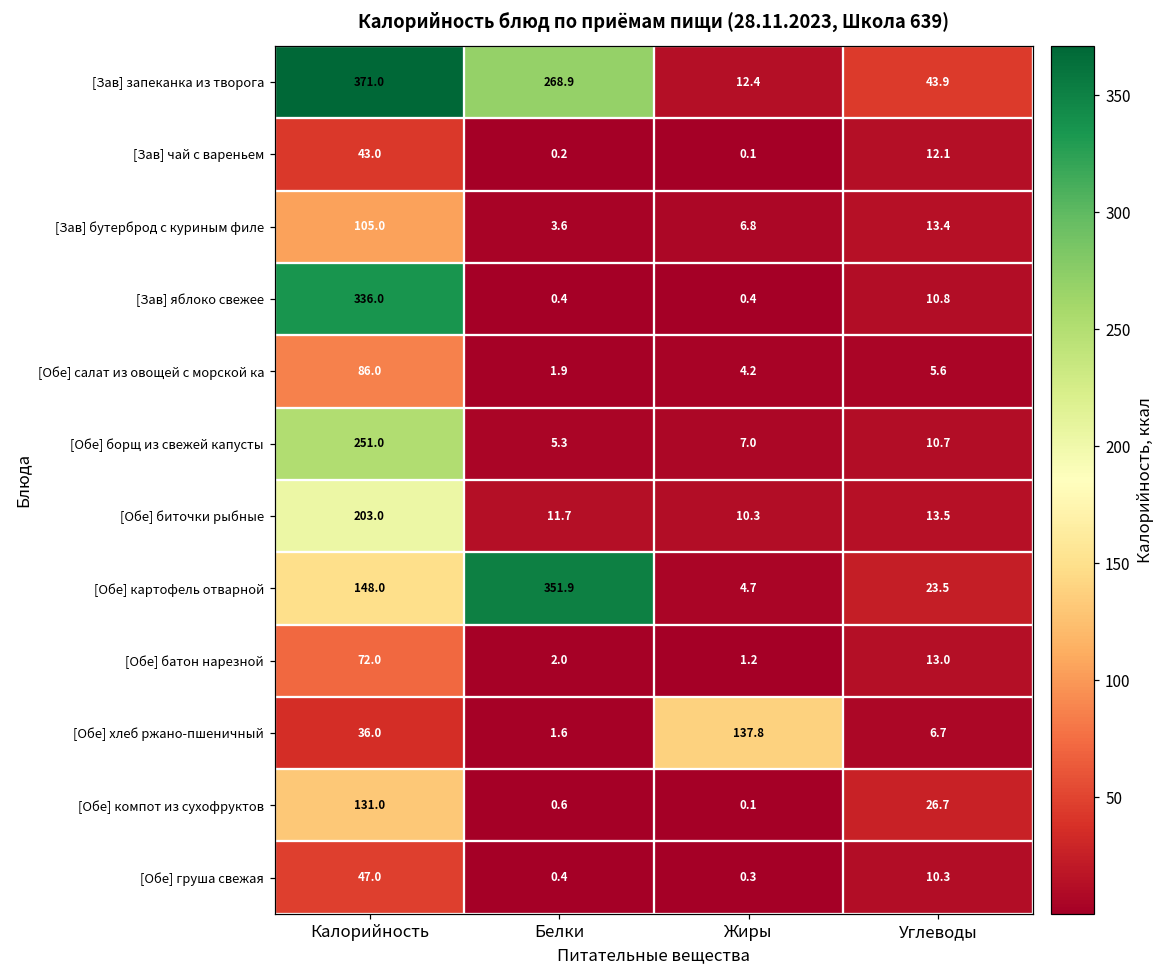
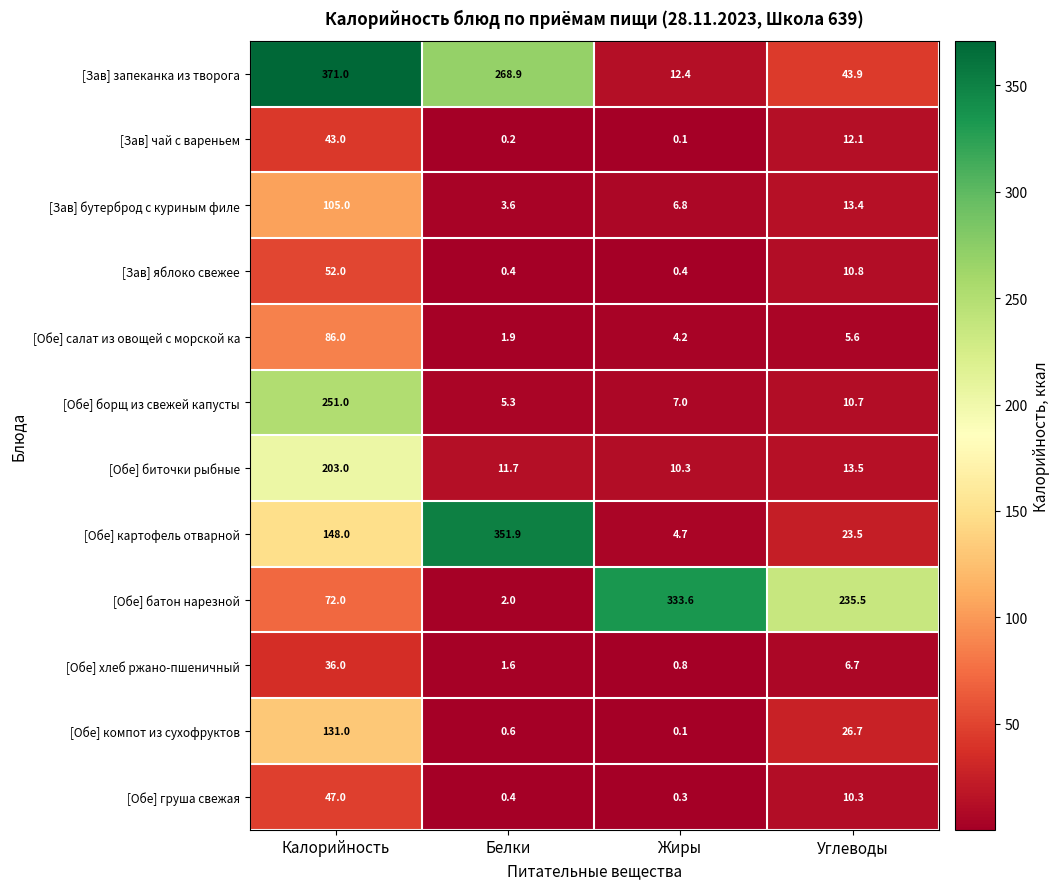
  {
    "[Зав] запеканка из творога": {
      "Калорийность": 371.0,
      "Белки": 268.9,
      "Жиры": 12.4,
      "Углеводы": 43.9
    },
    "[Зав] чай с вареньем": {
      "Калорийность": 43.0,
      "Белки": 0.2,
      "Жиры": 0.1,
      "Углеводы": 12.1
    },
    "[Зав] бутерброд с куриным филе": {
      "Калорийность": 105.0,
      "Белки": 3.6,
      "Жиры": 6.8,
      "Углеводы": 13.4
    },
    "[Зав] яблоко свежее": {
-     "Калорийность": 336.0,
+     "Калорийность": 52.0,
      "Белки": 0.4,
      "Жиры": 0.4,
      "Углеводы": 10.8
    },
    "[Обе] салат из овощей с морской ка": {
      "Калорийность": 86.0,
      "Белки": 1.9,
      "Жиры": 4.2,
      "Углеводы": 5.6
    },
    "[Обе] борщ из свежей капусты": {
      "Калорийность": 251.0,
      "Белки": 5.3,
      "Жиры": 7.0,
      "Углеводы": 10.7
    },
    "[Обе] биточки рыбные": {
      "Калорийность": 203.0,
      "Белки": 11.7,
      "Жиры": 10.3,
      "Углеводы": 13.5
    },
    "[Обе] картофель отварной": {
      "Калорийность": 148.0,
      "Белки": 351.9,
      "Жиры": 4.7,
      "Углеводы": 23.5
    },
    "[Обе] батон нарезной": {
      "Калорийность": 72.0,
      "Белки": 2.0,
-     "Жиры": 1.2,
-     "Углеводы": 13.0
+     "Жиры": 333.6,
+     "Углеводы": 235.5
    },
    "[Обе] хлеб ржано-пшеничный": {
      "Калорийность": 36.0,
      "Белки": 1.6,
-     "Жиры": 137.8,
+     "Жиры": 0.8,
      "Углеводы": 6.7
    },
    "[Обе] компот из сухофруктов": {
      "Калорийность": 131.0,
      "Белки": 0.6,
      "Жиры": 0.1,
      "Углеводы": 26.7
    },
    "[Обе] груша свежая": {
      "Калорийность": 47.0,
      "Белки": 0.4,
      "Жиры": 0.3,
      "Углеводы": 10.3
    }
  }
